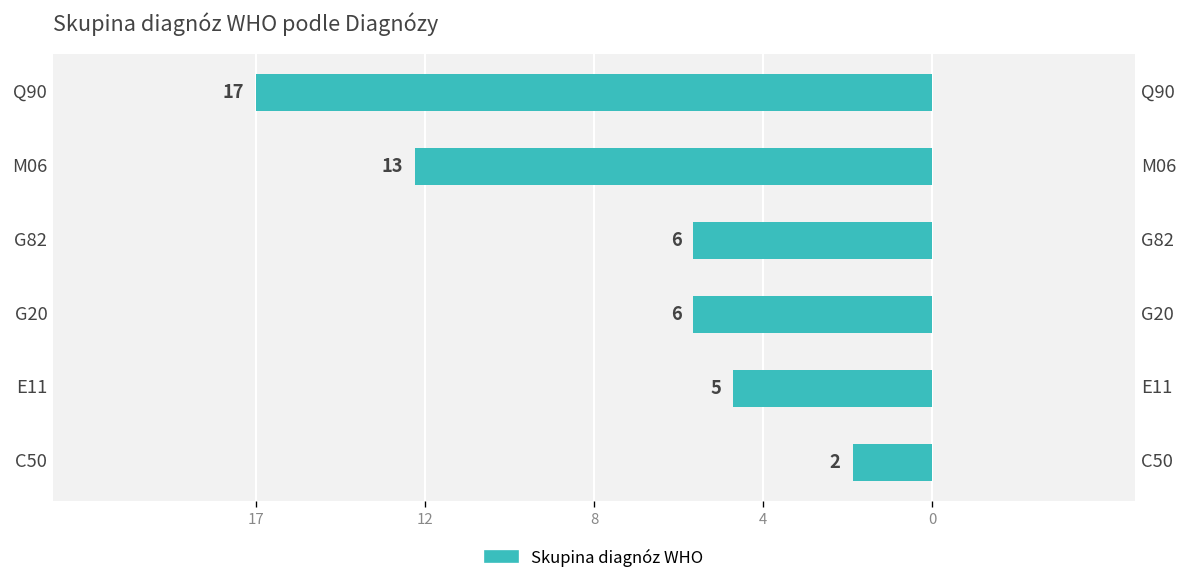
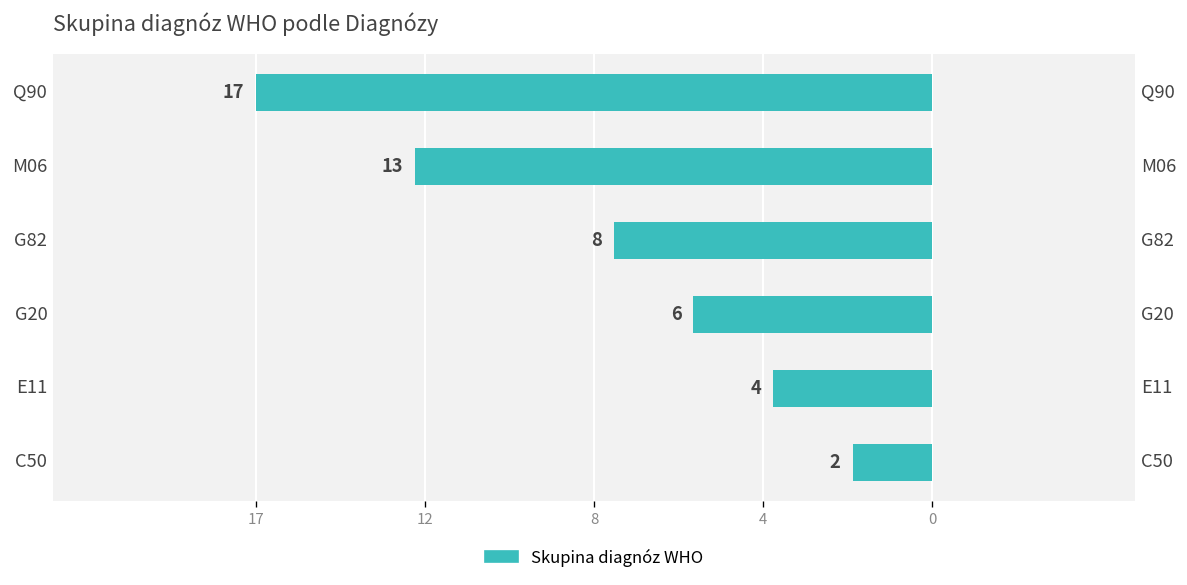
  {
-   "G82": 6,
-   "E11": 5
+   "G82": 8,
+   "E11": 4
  }
